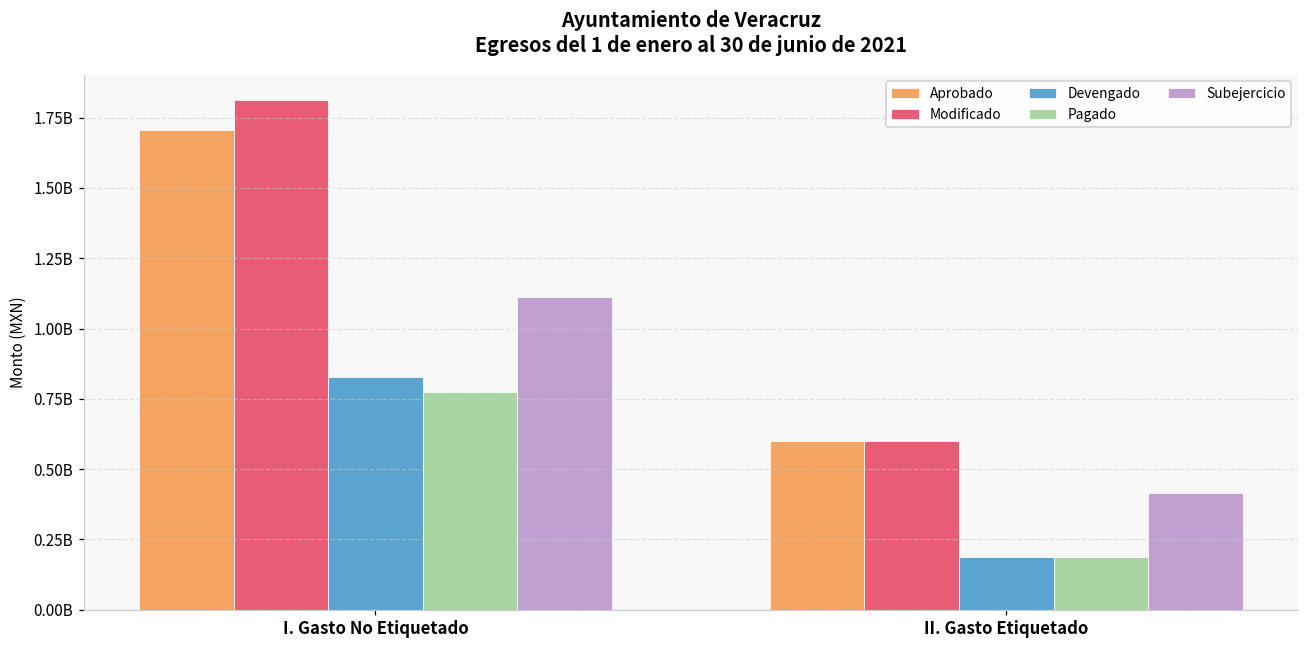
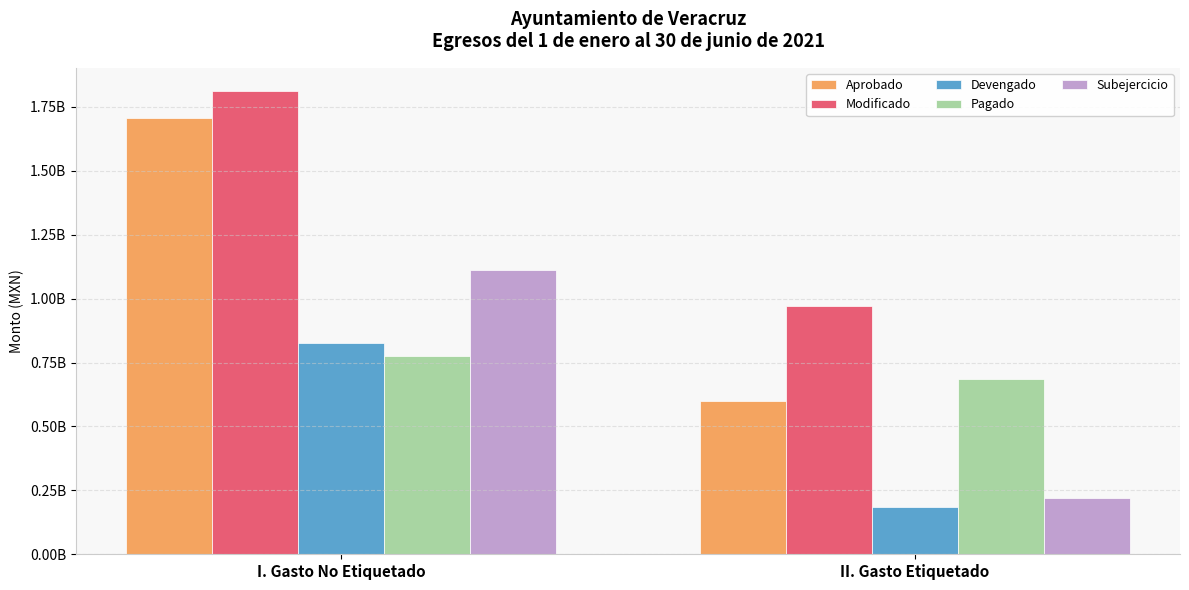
  {
    "Aprobado": {
      "I. Gasto No Etiquetado": 1700000000,
      "II. Gasto Etiquetado": 600000000
    },
    "Modificado": {
      "I. Gasto No Etiquetado": 1810000000,
-     "II. Gasto Etiquetado": 600000000
+     "II. Gasto Etiquetado": 970000000
    },
    "Devengado": {
      "I. Gasto No Etiquetado": 830000000,
      "II. Gasto Etiquetado": 190000000
    },
    "Pagado": {
      "I. Gasto No Etiquetado": 780000000,
-     "II. Gasto Etiquetado": 190000000
+     "II. Gasto Etiquetado": 680000000
    },
    "Subejercicio": {
      "I. Gasto No Etiquetado": 1110000000,
-     "II. Gasto Etiquetado": 420000000
+     "II. Gasto Etiquetado": 220000000
    }
  }
